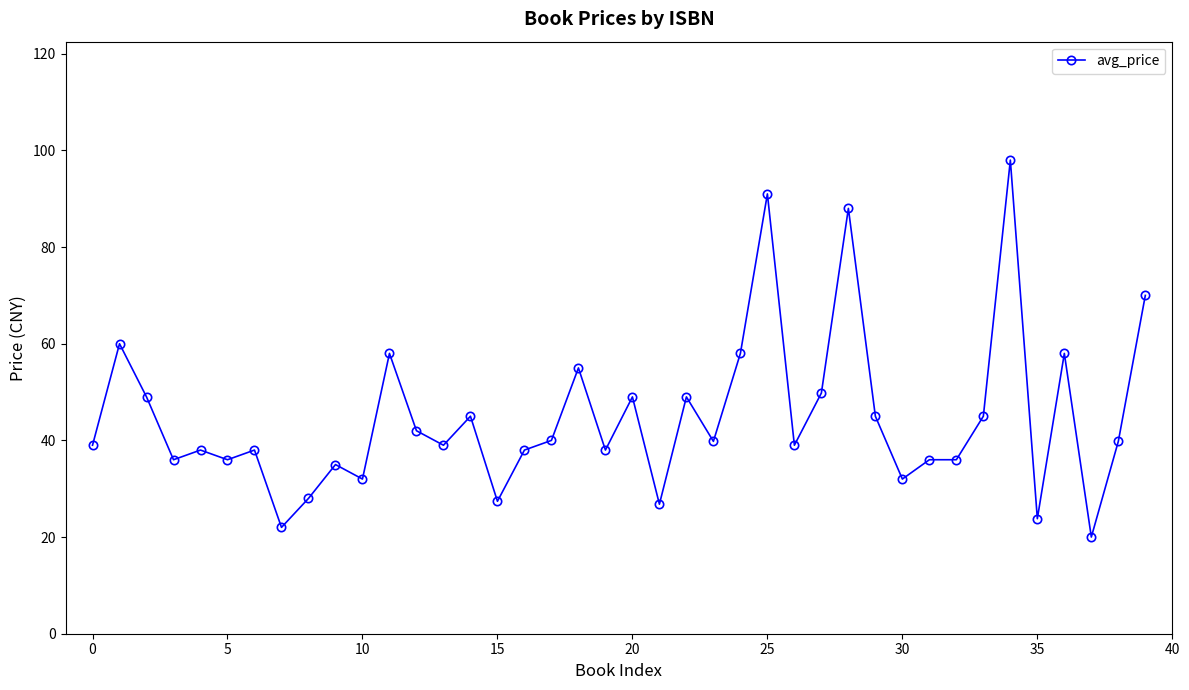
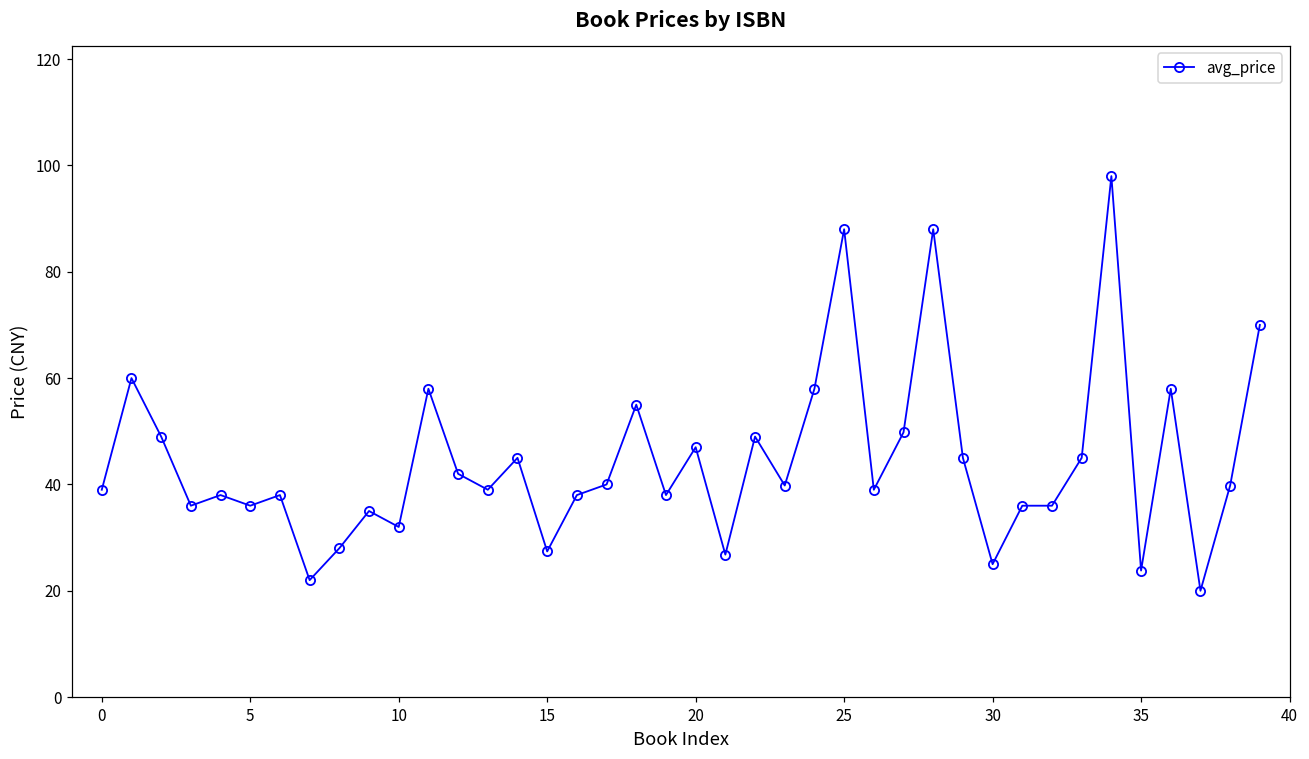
  {
    "0": 39,
    "5": 36,
    "10": 32,
    "15": 27,
-   "20": 49,
-   "25": 91,
-   "30": 32,
+   "20": 47,
+   "25": 88,
+   "30": 25,
    "35": 24
  }
